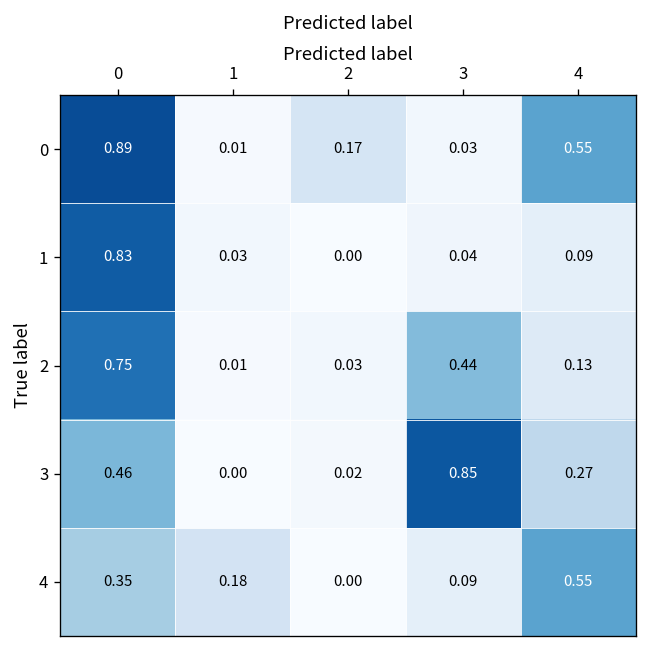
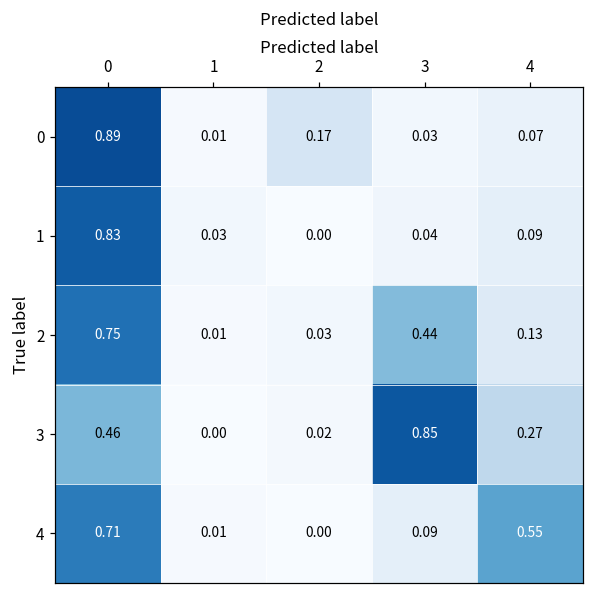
  {
    "0": {
      "0": 0.89,
      "1": 0.01,
      "2": 0.17,
      "3": 0.03,
-     "4": 0.55
+     "4": 0.07
    },
    "1": {
      "0": 0.83,
      "1": 0.03,
      "2": 0.00,
      "3": 0.04,
      "4": 0.09
    },
    "2": {
      "0": 0.75,
      "1": 0.01,
      "2": 0.03,
      "3": 0.44,
      "4": 0.13
    },
    "3": {
      "0": 0.46,
      "1": 0.00,
      "2": 0.02,
      "3": 0.85,
      "4": 0.27
    },
    "4": {
-     "0": 0.35,
-     "1": 0.18,
+     "0": 0.71,
+     "1": 0.01,
      "2": 0.00,
      "3": 0.09,
      "4": 0.55
    }
  }
